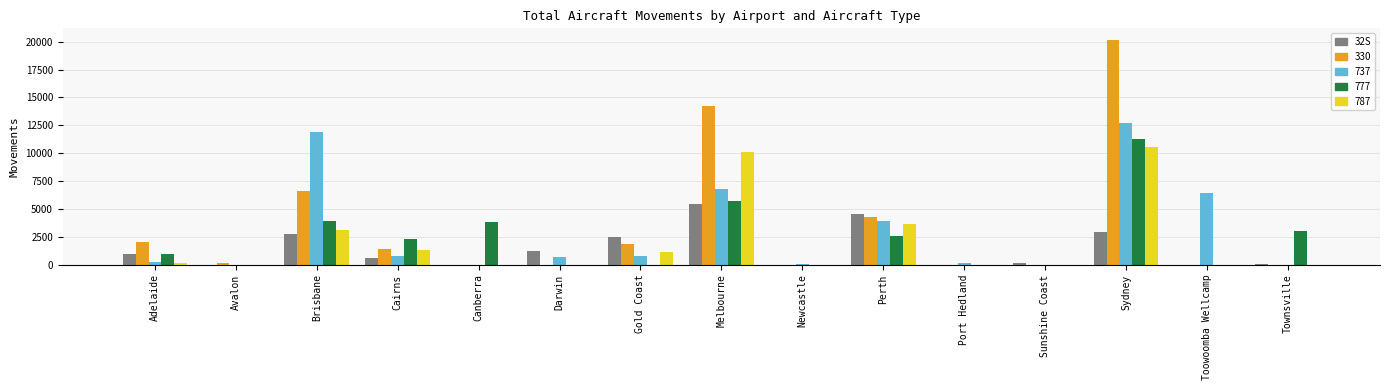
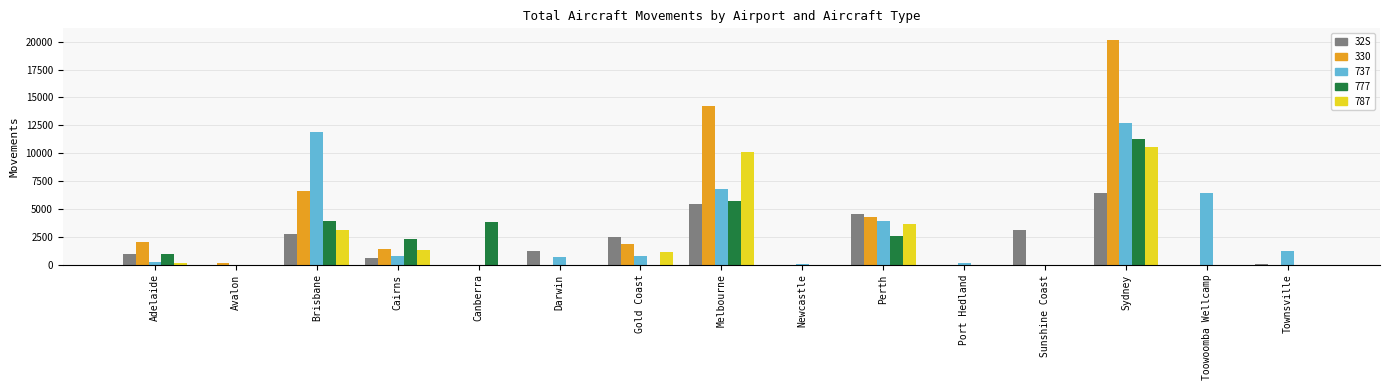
  {
    "32S": {
      "Adelaide": 900,
      "Avalon": 0,
      "Brisbane": 2800,
      "Cairns": 600,
      "Canberra": 0,
      "Darwin": 1200,
      "Gold Coast": 2500,
      "Melbourne": 5500,
      "Newcastle": 0,
      "Perth": 4500,
      "Port Hedland": 0,
-     "Sunshine Coast": 100,
-     "Sydney": 2900,
+     "Sunshine Coast": 3100,
+     "Sydney": 6400,
      "Toowoomba Wellcamp": 0
    },
    "737": {
      "Avalon": 0,
      "Brisbane": 11900,
      "Cairns": 800,
      "Darwin": 700,
      "Gold Coast": 700,
      "Melbourne": 6800,
      "Perth": 3900,
      "Sunshine Coast": 0,
      "Sydney": 12700,
      "Toowoomba Wellcamp": 6400,
-     "Townsville": 0
+     "Townsville": 1200
    },
    "777": {
      "Adelaide": 900,
      "Avalon": 0,
      "Brisbane": 3900,
      "Cairns": 2300,
      "Canberra": 3800,
      "Darwin": 0,
      "Gold Coast": 0,
      "Melbourne": 5700,
      "Newcastle": 0,
      "Perth": 2600,
      "Port Hedland": 0,
      "Sunshine Coast": 0,
      "Sydney": 11200,
      "Toowoomba Wellcamp": 0,
-     "Townsville": 3000
+     "Townsville": 0
    }
  }
